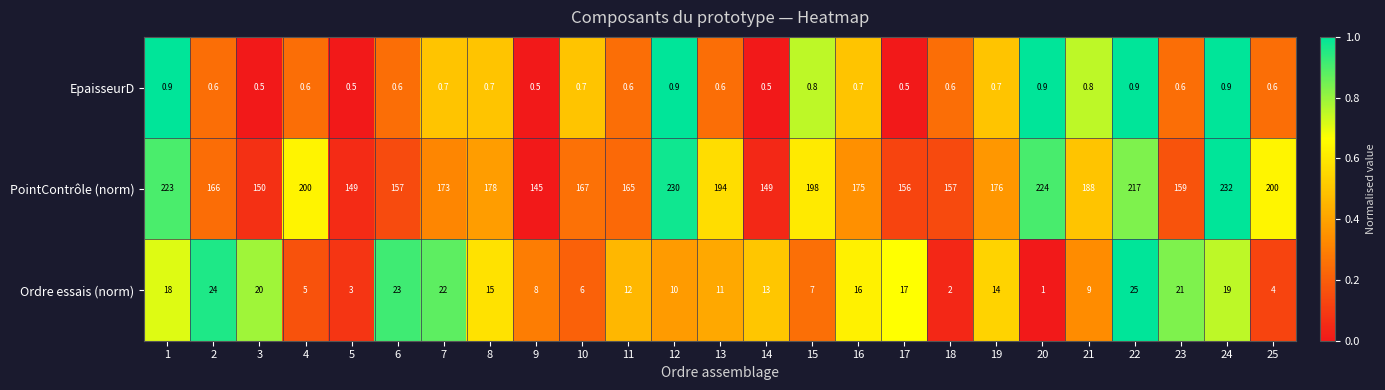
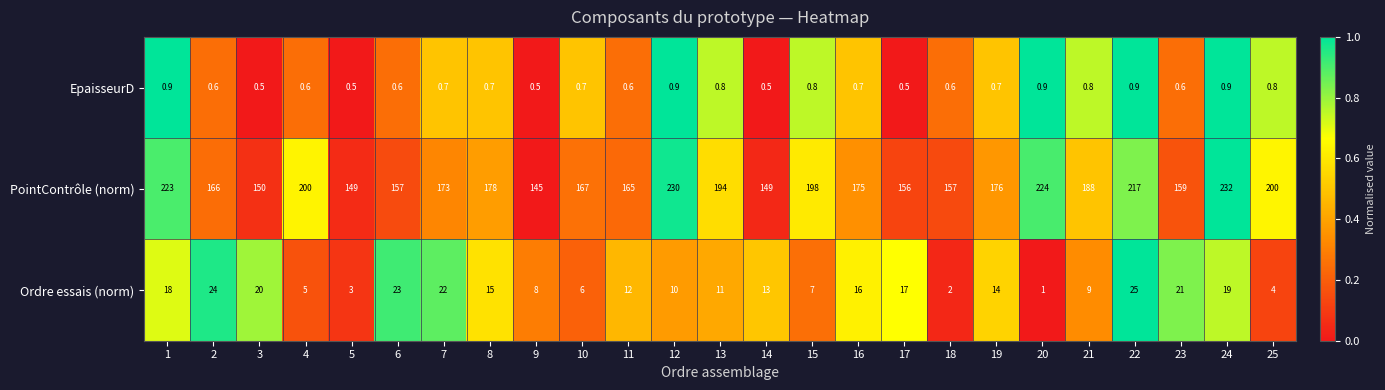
  {
    "EpaisseurD": {
      "1": 0.9,
      "2": 0.6,
      "3": 0.5,
      "4": 0.6,
      "5": 0.5,
      "6": 0.6,
      "7": 0.7,
      "8": 0.7,
      "9": 0.5,
      "10": 0.7,
      "11": 0.6,
      "12": 0.9,
-     "13": 0.6,
+     "13": 0.8,
      "14": 0.5,
      "15": 0.8,
      "16": 0.7,
      "17": 0.5,
      "18": 0.6,
      "19": 0.7,
      "20": 0.9,
      "21": 0.8,
      "22": 0.9,
      "23": 0.6,
      "24": 0.9,
-     "25": 0.6
+     "25": 0.8
    },
    "PointContrôle (norm)": {
      "1": 223,
      "2": 166,
      "3": 150,
      "4": 200,
      "5": 149,
      "6": 157,
      "7": 173,
      "8": 178,
      "9": 145,
      "10": 167,
      "11": 165,
      "12": 230,
      "13": 194,
      "14": 149,
      "15": 198,
      "16": 175,
      "17": 156,
      "18": 157,
      "19": 176,
      "20": 224,
      "21": 188,
      "22": 217,
      "23": 159,
      "24": 232,
      "25": 200
    },
    "Ordre essais (norm)": {
      "1": 18,
      "2": 24,
      "3": 20,
      "4": 5,
      "5": 3,
      "6": 23,
      "7": 22,
      "8": 15,
      "9": 8,
      "10": 6,
      "11": 12,
      "12": 10,
      "13": 11,
      "14": 13,
      "15": 7,
      "16": 16,
      "17": 17,
      "18": 2,
      "19": 14,
      "20": 1,
      "21": 9,
      "22": 25,
      "23": 21,
      "24": 19,
      "25": 4
    }
  }
